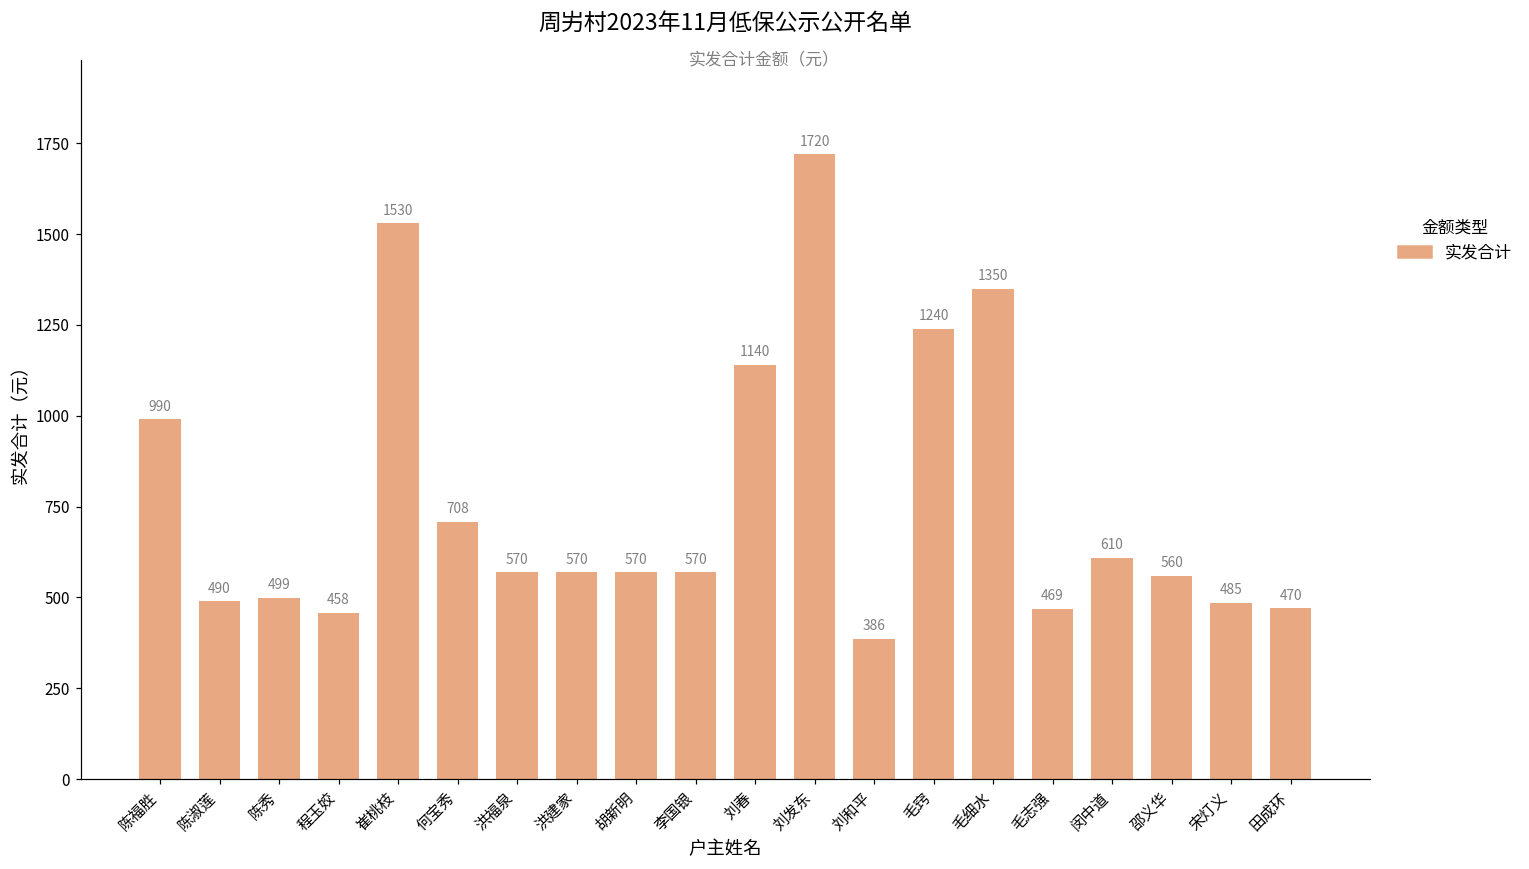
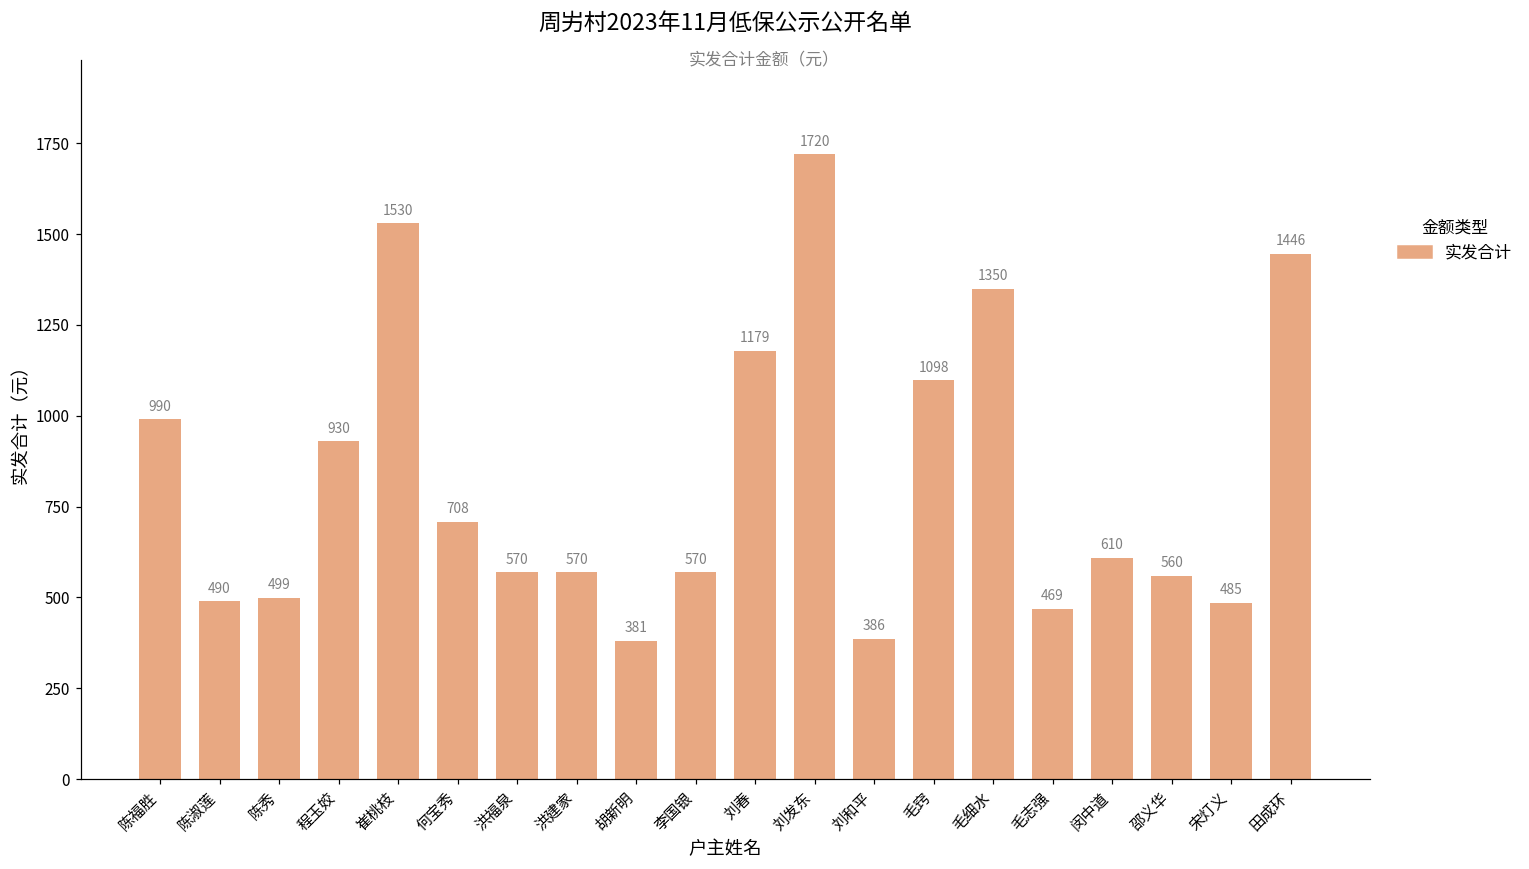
  {
    "陈福胜": 990,
    "陈淑莲": 490,
    "陈秀": 499,
-   "程玉姣": 458,
+   "程玉姣": 930,
    "崔桃枝": 1530,
    "何宝秀": 708,
    "洪福泉": 570,
    "洪建家": 570,
-   "胡新明": 570,
+   "胡新明": 381,
    "李国银": 570,
-   "刘春": 1140,
+   "刘春": 1179,
    "刘发东": 1720,
    "刘和平": 386,
-   "毛窍": 1240,
+   "毛窍": 1098,
    "毛细水": 1350,
    "毛志强": 469,
    "闵中道": 610,
    "邵义华": 560,
    "宋灯义": 485,
-   "田成环": 470
+   "田成环": 1446
  }
